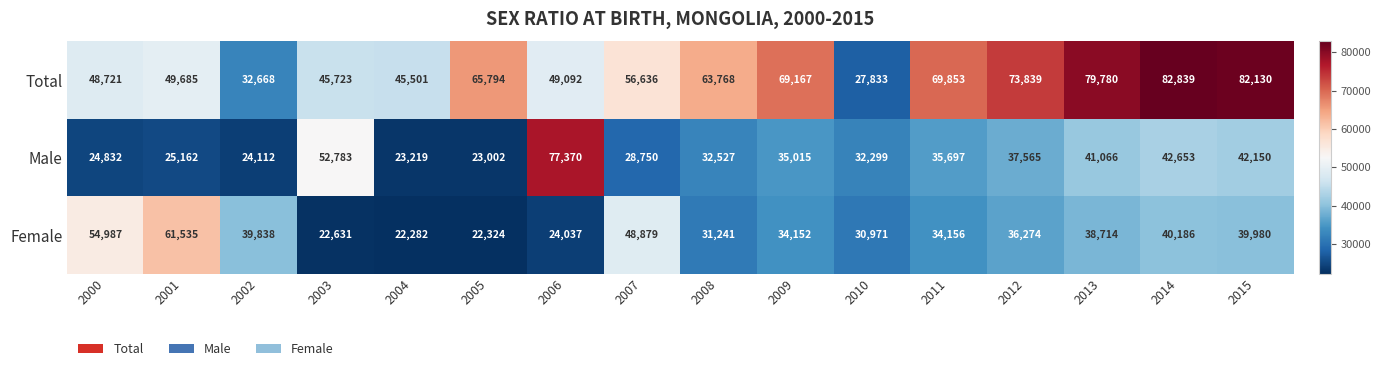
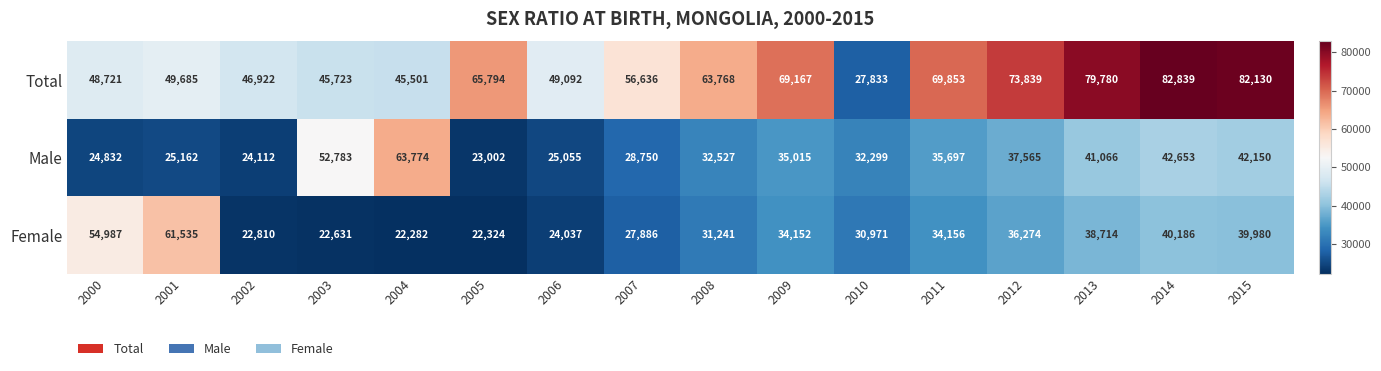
  {
    "Total": {
      "2000": "48,721",
      "2001": "49,685",
-     "2002": "32,668",
+     "2002": "46,922",
      "2003": "45,723",
      "2004": "45,501",
      "2005": "65,794",
      "2006": "49,092",
      "2007": "56,636",
      "2008": "63,768",
      "2009": "69,167",
      "2010": "27,833",
      "2011": "69,853",
      "2012": "73,839",
      "2013": "79,780",
      "2014": "82,839",
      "2015": "82,130"
    },
    "Male": {
      "2000": "24,832",
      "2001": "25,162",
      "2002": "24,112",
      "2003": "52,783",
-     "2004": "23,219",
+     "2004": "63,774",
      "2005": "23,002",
-     "2006": "77,370",
+     "2006": "25,055",
      "2007": "28,750",
      "2008": "32,527",
      "2009": "35,015",
      "2010": "32,299",
      "2011": "35,697",
      "2012": "37,565",
      "2013": "41,066",
      "2014": "42,653",
      "2015": "42,150"
    },
    "Female": {
      "2000": "54,987",
      "2001": "61,535",
-     "2002": "39,838",
+     "2002": "22,810",
      "2003": "22,631",
      "2004": "22,282",
      "2005": "22,324",
      "2006": "24,037",
-     "2007": "48,879",
+     "2007": "27,886",
      "2008": "31,241",
      "2009": "34,152",
      "2010": "30,971",
      "2011": "34,156",
      "2012": "36,274",
      "2013": "38,714",
      "2014": "40,186",
      "2015": "39,980"
    }
  }
